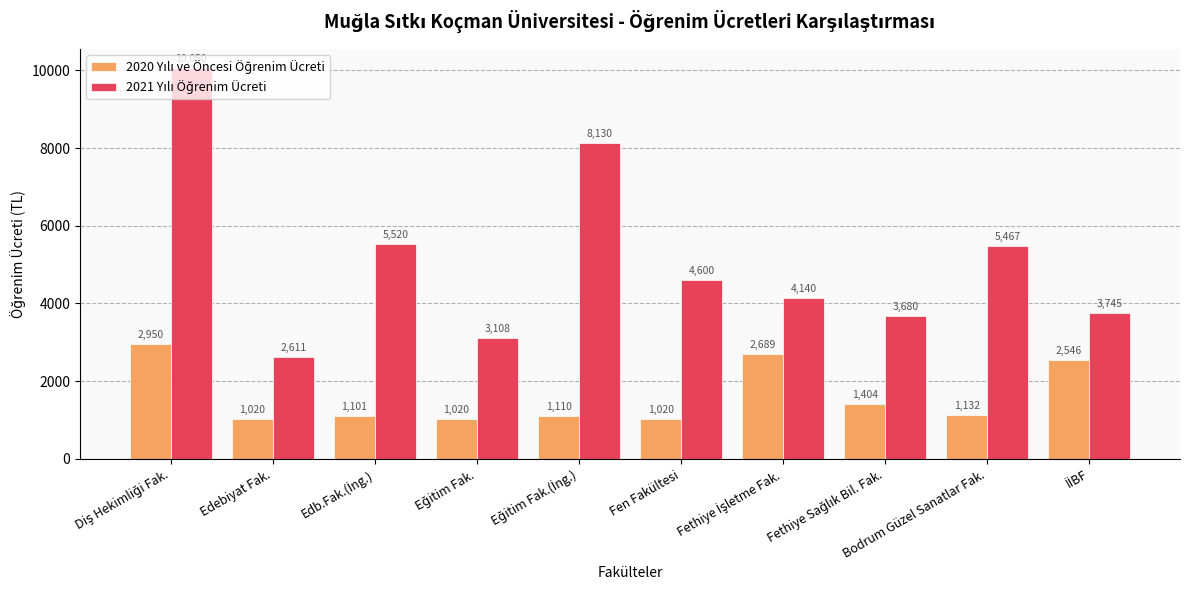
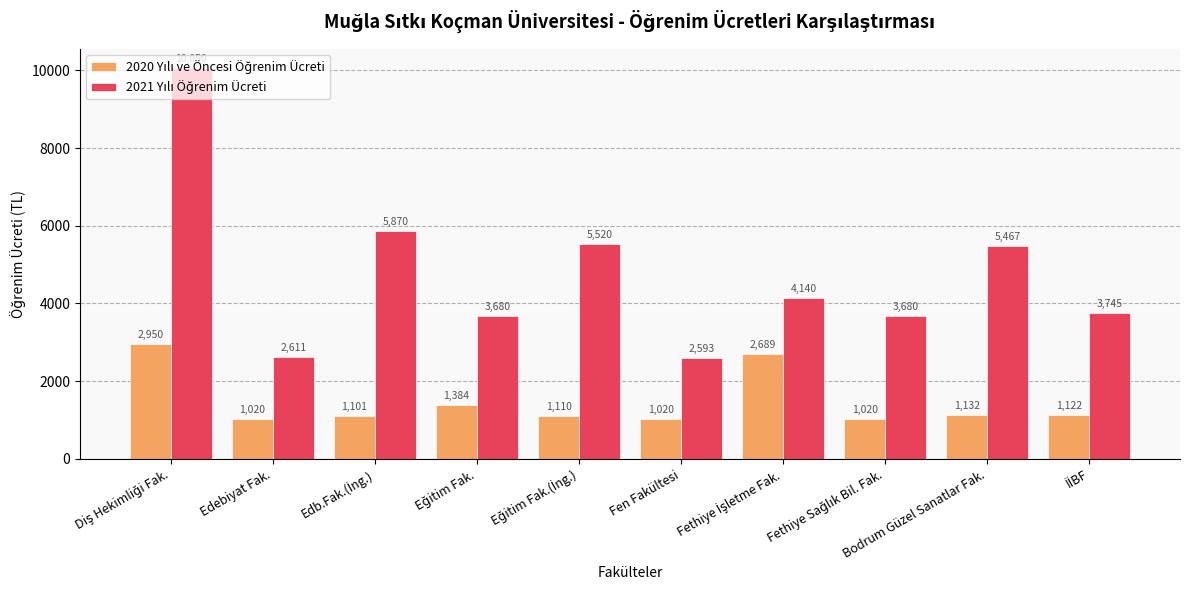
  {
    "2020 Yılı ve Öncesi Öğrenim Ücreti": {
      "Diş Hekimliği Fak.": "2,950",
      "Edebiyat Fak.": "1,020",
      "Edb.Fak.(İng.)": "1,101",
-     "Eğitim Fak.": "1,020",
+     "Eğitim Fak.": "1,384",
      "Eğitim Fak.(İng.)": "1,110",
      "Fen Fakültesi": "1,020",
      "Fethiye İşletme Fak.": "2,689",
-     "Fethiye Sağlık Bil. Fak.": "1,404",
+     "Fethiye Sağlık Bil. Fak.": "1,020",
      "Bodrum Güzel Sanatlar Fak.": "1,132",
-     "İİBF": "2,546"
+     "İİBF": "1,122"
    },
    "2021 Yılı Öğrenim Ücreti": {
      "Edebiyat Fak.": "2,611",
-     "Edb.Fak.(İng.)": "5,520",
-     "Eğitim Fak.": "3,108",
-     "Eğitim Fak.(İng.)": "8,130",
-     "Fen Fakültesi": "4,600",
+     "Edb.Fak.(İng.)": "5,870",
+     "Eğitim Fak.": "3,680",
+     "Eğitim Fak.(İng.)": "5,520",
+     "Fen Fakültesi": "2,593",
      "Fethiye İşletme Fak.": "4,140",
      "Fethiye Sağlık Bil. Fak.": "3,680",
      "Bodrum Güzel Sanatlar Fak.": "5,467",
      "İİBF": "3,745"
    }
  }
